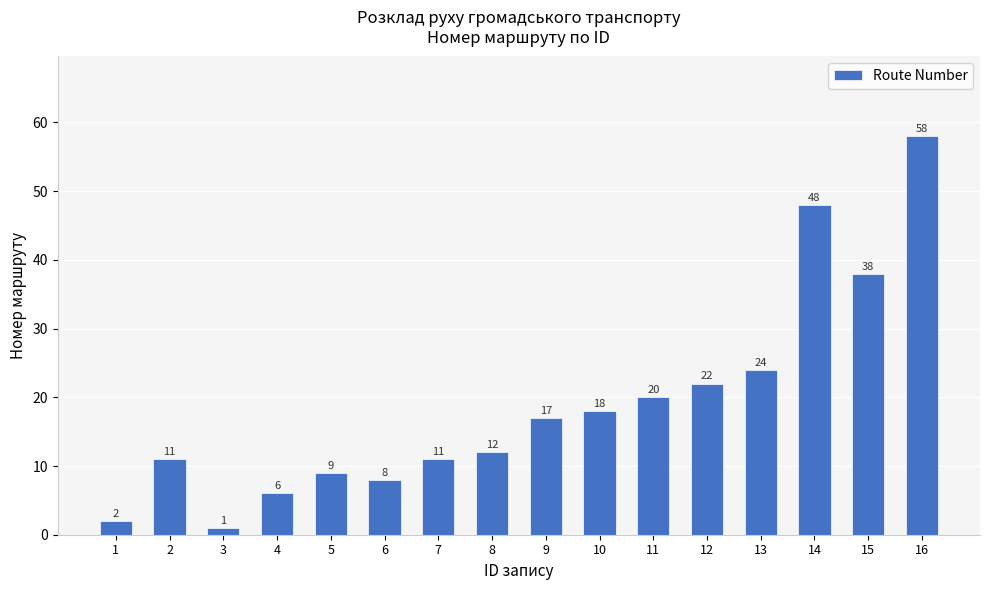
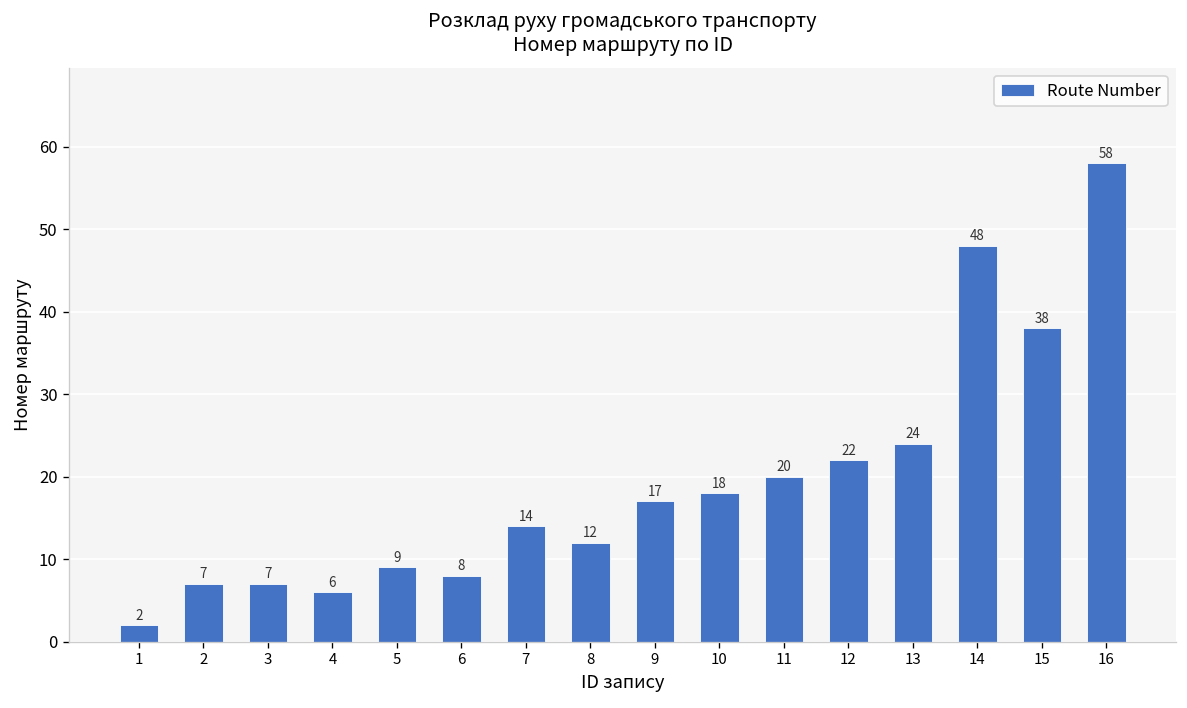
  {
    "1": 2,
-   "2": 11,
-   "3": 1,
+   "2": 7,
+   "3": 7,
    "4": 6,
    "5": 9,
    "6": 8,
-   "7": 11,
+   "7": 14,
    "8": 12,
    "9": 17,
    "10": 18,
    "11": 20,
    "12": 22,
    "13": 24,
    "14": 48,
    "15": 38,
    "16": 58
  }
